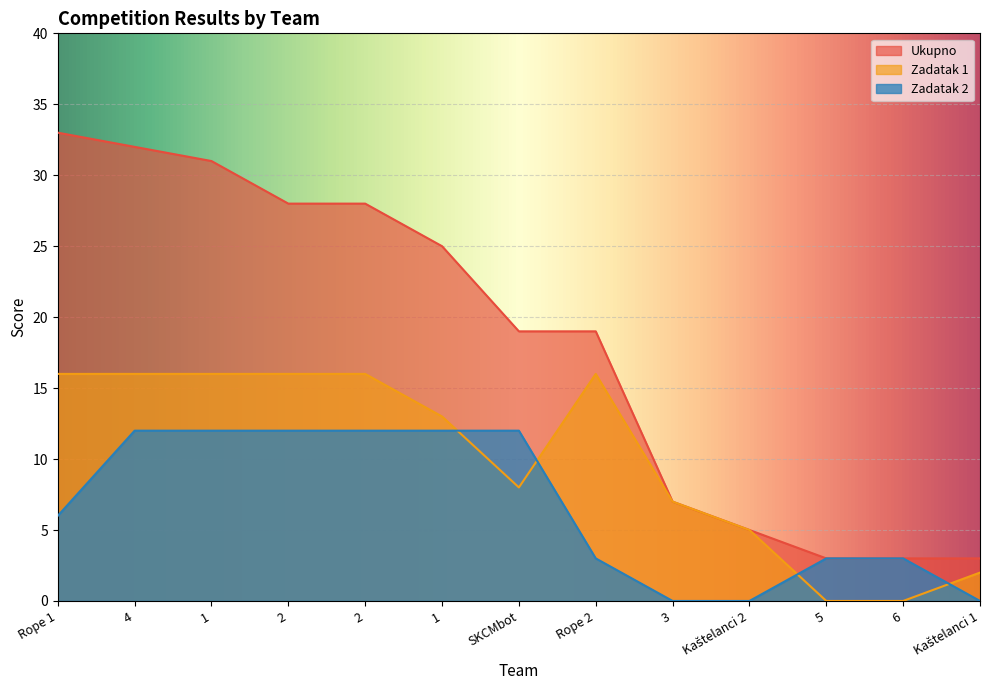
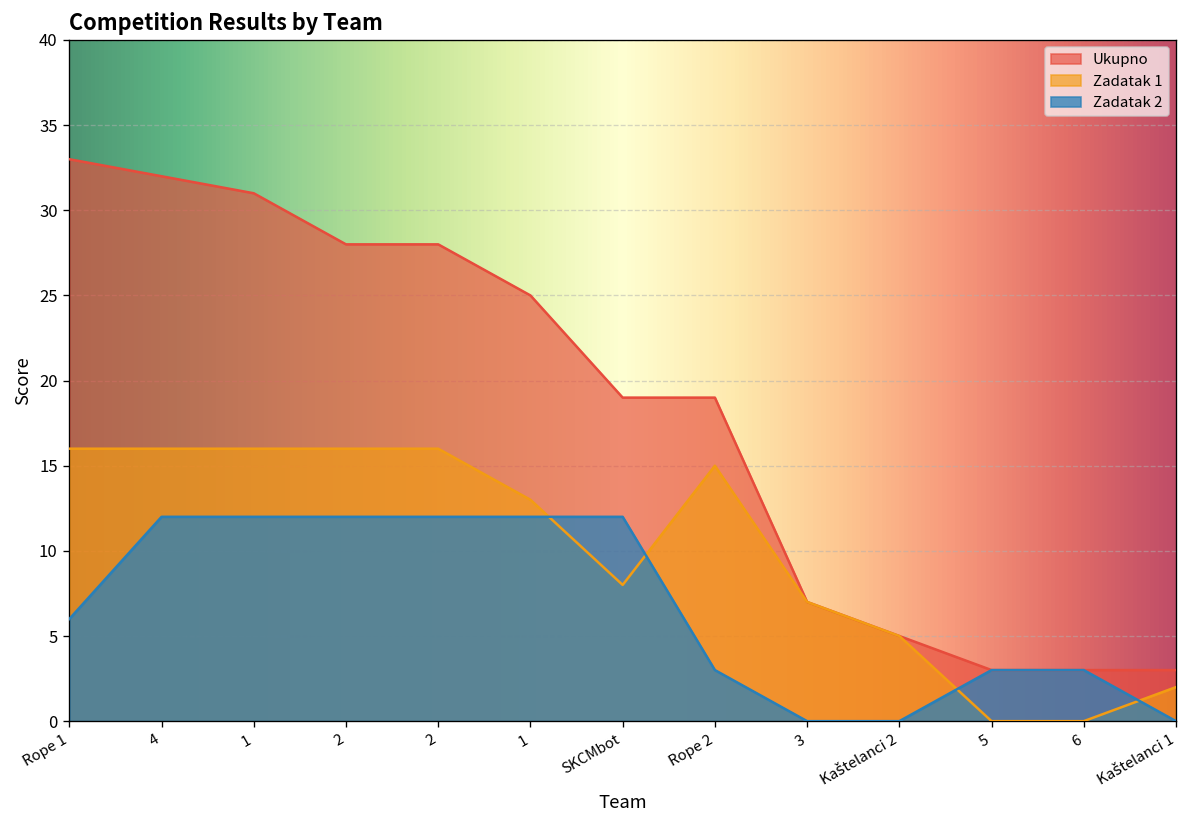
  {
    "Ukupno": {
      "Rope 1": 33,
      "4": 32,
      "SKCMbot": 19,
      "Rope 2": 19,
      "Kaštelanci 1": 3
    },
    "Zadatak 1": {
      "Rope 1": 16,
      "4": 16,
      "SKCMbot": 8,
-     "Rope 2": 16,
+     "Rope 2": 15,
      "5": 0,
      "6": 0,
      "Kaštelanci 1": 2
    },
    "Zadatak 2": {
      "Rope 1": 6,
      "4": 12,
      "SKCMbot": 12,
      "Rope 2": 3,
      "3": 0,
      "Kaštelanci 2": 0,
      "Kaštelanci 1": 0
    }
  }
